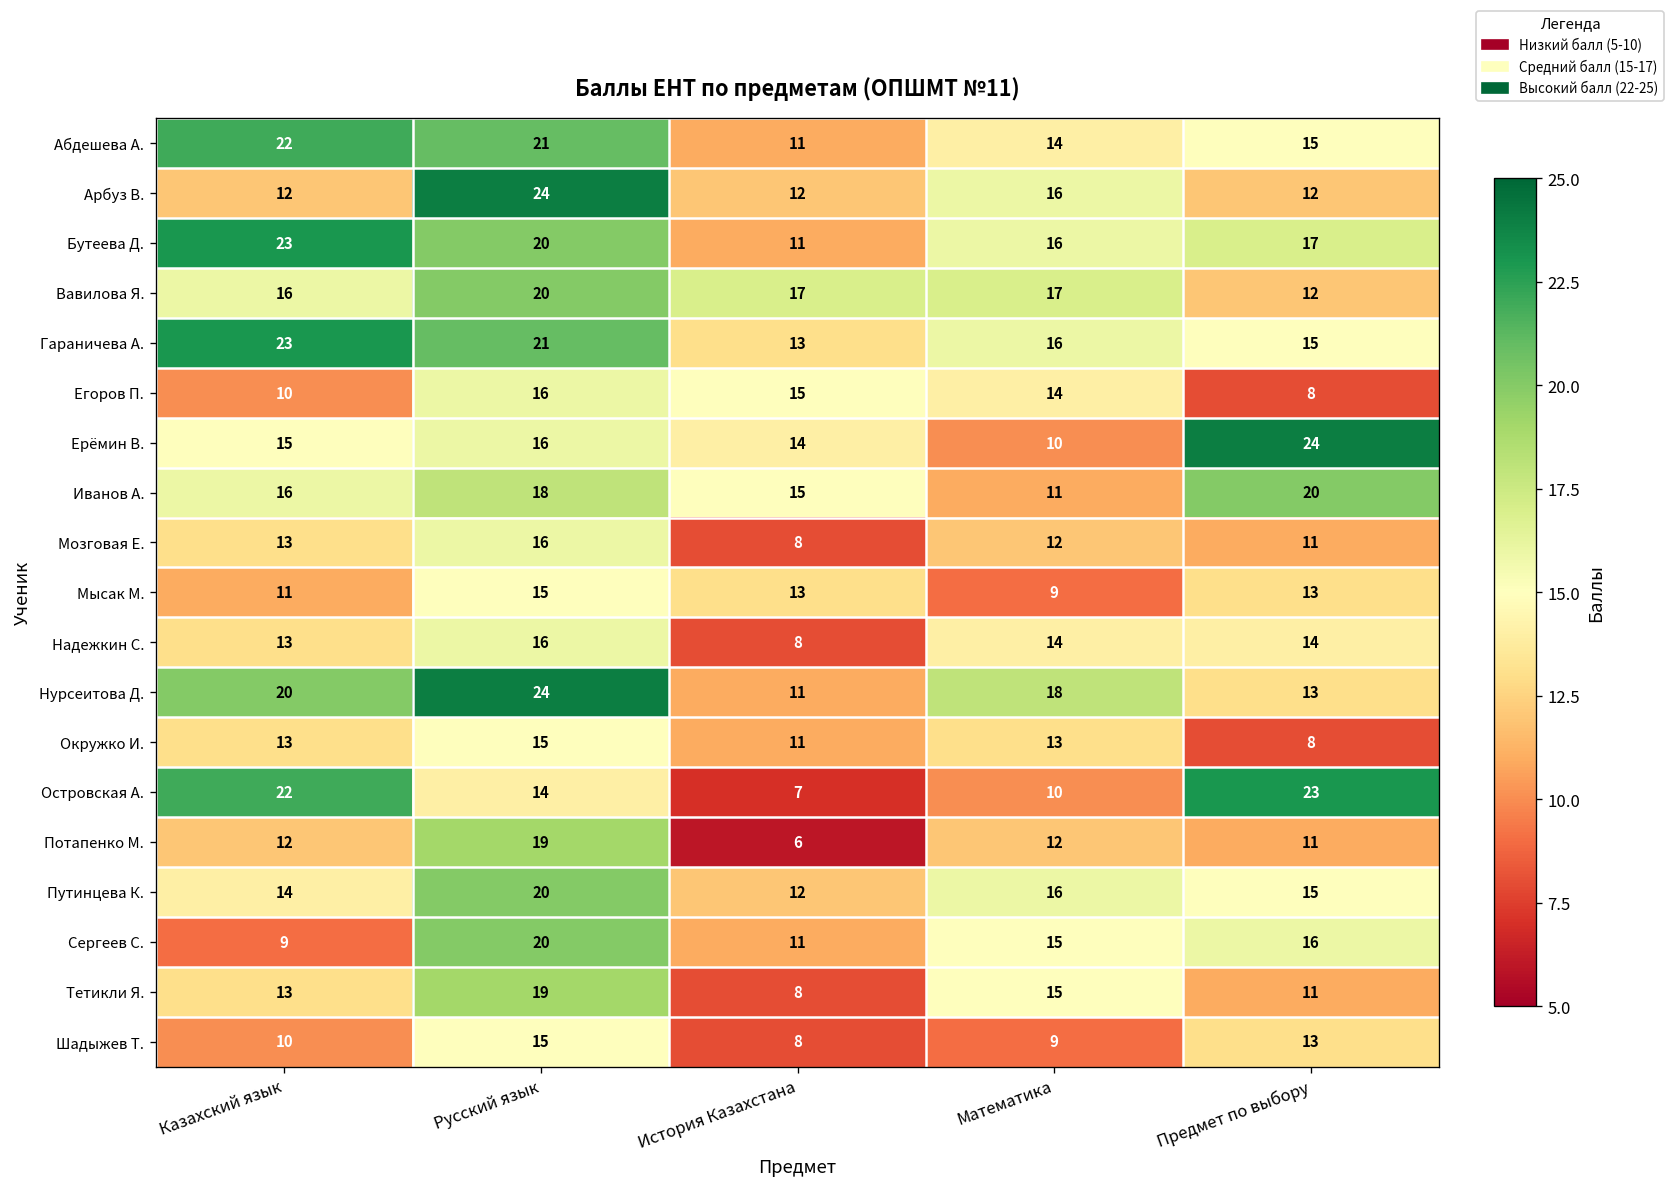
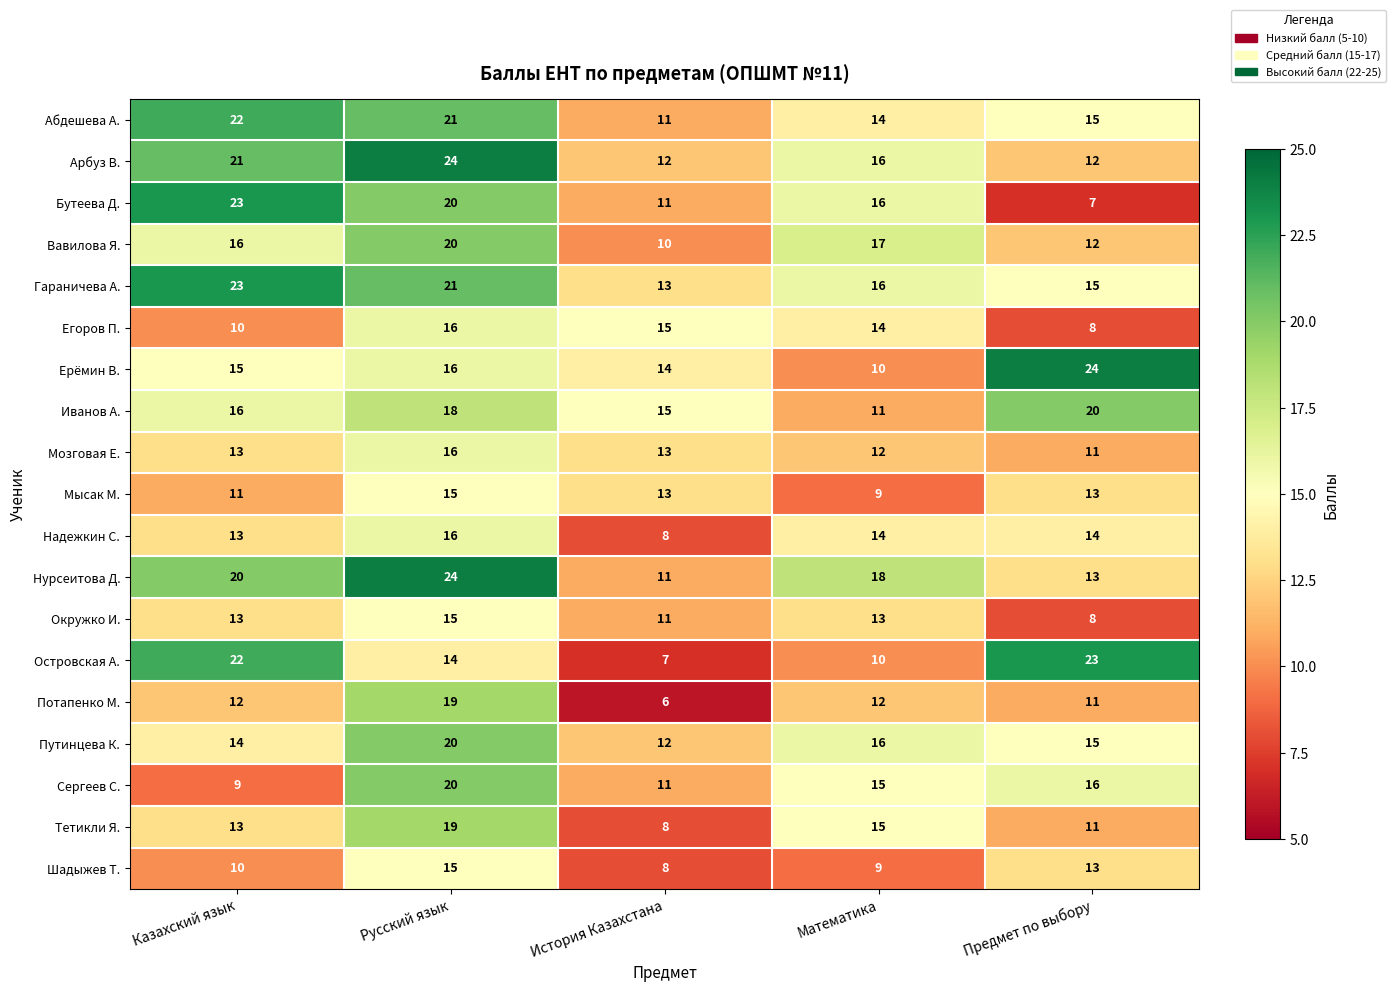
  {
    "Абдешева А.": {
      "Казахский язык": 22,
      "Русский язык": 21,
      "История Казахстана": 11,
      "Математика": 14,
      "Предмет по выбору": 15
    },
    "Арбуз В.": {
-     "Казахский язык": 12,
+     "Казахский язык": 21,
      "Русский язык": 24,
      "История Казахстана": 12,
      "Математика": 16,
      "Предмет по выбору": 12
    },
    "Бутеева Д.": {
      "Казахский язык": 23,
      "Русский язык": 20,
      "История Казахстана": 11,
      "Математика": 16,
-     "Предмет по выбору": 17
+     "Предмет по выбору": 7
    },
    "Вавилова Я.": {
      "Казахский язык": 16,
      "Русский язык": 20,
-     "История Казахстана": 17,
+     "История Казахстана": 10,
      "Математика": 17,
      "Предмет по выбору": 12
    },
    "Гараничева А.": {
      "Казахский язык": 23,
      "Русский язык": 21,
      "История Казахстана": 13,
      "Математика": 16,
      "Предмет по выбору": 15
    },
    "Егоров П.": {
      "Казахский язык": 10,
      "Русский язык": 16,
      "История Казахстана": 15,
      "Математика": 14,
      "Предмет по выбору": 8
    },
    "Ерёмин В.": {
      "Казахский язык": 15,
      "Русский язык": 16,
      "История Казахстана": 14,
      "Математика": 10,
      "Предмет по выбору": 24
    },
    "Иванов А.": {
      "Казахский язык": 16,
      "Русский язык": 18,
      "История Казахстана": 15,
      "Математика": 11,
      "Предмет по выбору": 20
    },
    "Мозговая Е.": {
      "Казахский язык": 13,
      "Русский язык": 16,
-     "История Казахстана": 8,
+     "История Казахстана": 13,
      "Математика": 12,
      "Предмет по выбору": 11
    },
    "Мысак М.": {
      "Казахский язык": 11,
      "Русский язык": 15,
      "История Казахстана": 13,
      "Математика": 9,
      "Предмет по выбору": 13
    },
    "Надежкин С.": {
      "Казахский язык": 13,
      "Русский язык": 16,
      "История Казахстана": 8,
      "Математика": 14,
      "Предмет по выбору": 14
    },
    "Нурсеитова Д.": {
      "Казахский язык": 20,
      "Русский язык": 24,
      "История Казахстана": 11,
      "Математика": 18,
      "Предмет по выбору": 13
    },
    "Окружко И.": {
      "Казахский язык": 13,
      "Русский язык": 15,
      "История Казахстана": 11,
      "Математика": 13,
      "Предмет по выбору": 8
    },
    "Островская А.": {
      "Казахский язык": 22,
      "Русский язык": 14,
      "История Казахстана": 7,
      "Математика": 10,
      "Предмет по выбору": 23
    },
    "Потапенко М.": {
      "Казахский язык": 12,
      "Русский язык": 19,
      "История Казахстана": 6,
      "Математика": 12,
      "Предмет по выбору": 11
    },
    "Путинцева К.": {
      "Казахский язык": 14,
      "Русский язык": 20,
      "История Казахстана": 12,
      "Математика": 16,
      "Предмет по выбору": 15
    },
    "Сергеев С.": {
      "Казахский язык": 9,
      "Русский язык": 20,
      "История Казахстана": 11,
      "Математика": 15,
      "Предмет по выбору": 16
    },
    "Тетикли Я.": {
      "Казахский язык": 13,
      "Русский язык": 19,
      "История Казахстана": 8,
      "Математика": 15,
      "Предмет по выбору": 11
    },
    "Шадыжев Т.": {
      "Казахский язык": 10,
      "Русский язык": 15,
      "История Казахстана": 8,
      "Математика": 9,
      "Предмет по выбору": 13
    }
  }
